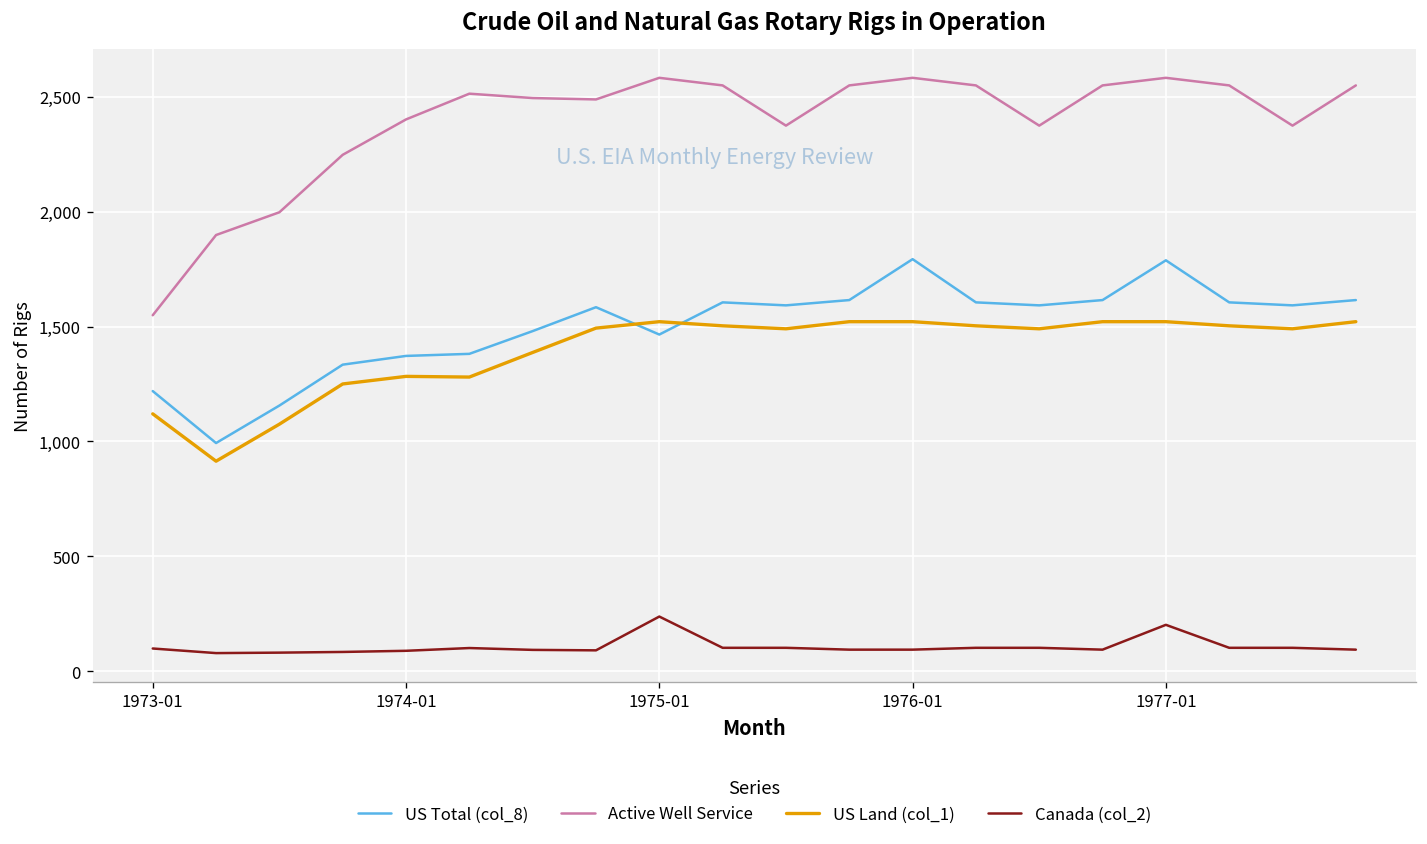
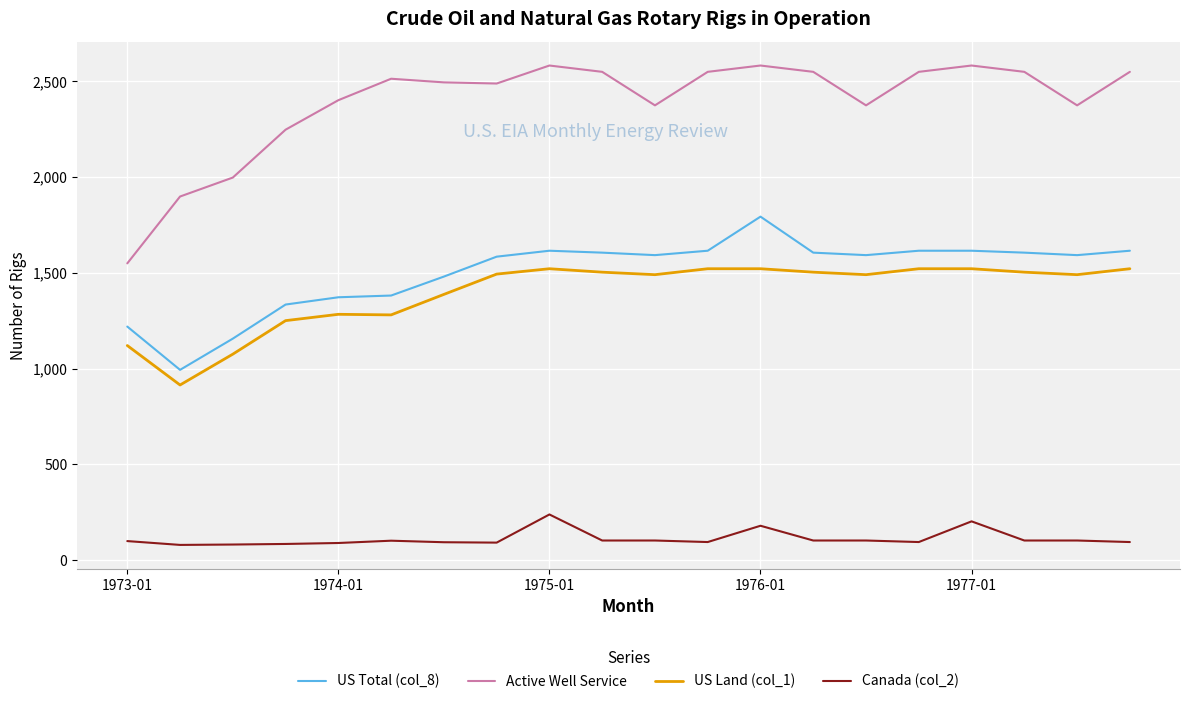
  {
    "US Total (col_8)": {
      "1973-01": "1,220",
      "1974-01": "1,370",
-     "1975-01": "1,470",
+     "1975-01": "1,620",
      "1976-01": "1,790",
-     "1977-01": "1,790"
+     "1977-01": "1,620"
    },
    "Active Well Service": {
      "1973-01": "1,550",
      "1974-01": "2,400",
      "1975-01": "2,580",
      "1976-01": "2,580",
      "1977-01": "2,580"
    },
    "US Land (col_1)": {
      "1973-01": "1,120",
      "1974-01": "1,280",
      "1975-01": "1,520",
      "1976-01": "1,520",
      "1977-01": "1,520"
    },
    "Canada (col_2)": {
      "1973-01": "100",
      "1974-01": "90",
      "1975-01": "240",
-     "1976-01": "90",
+     "1976-01": "180",
      "1977-01": "200"
    }
  }
